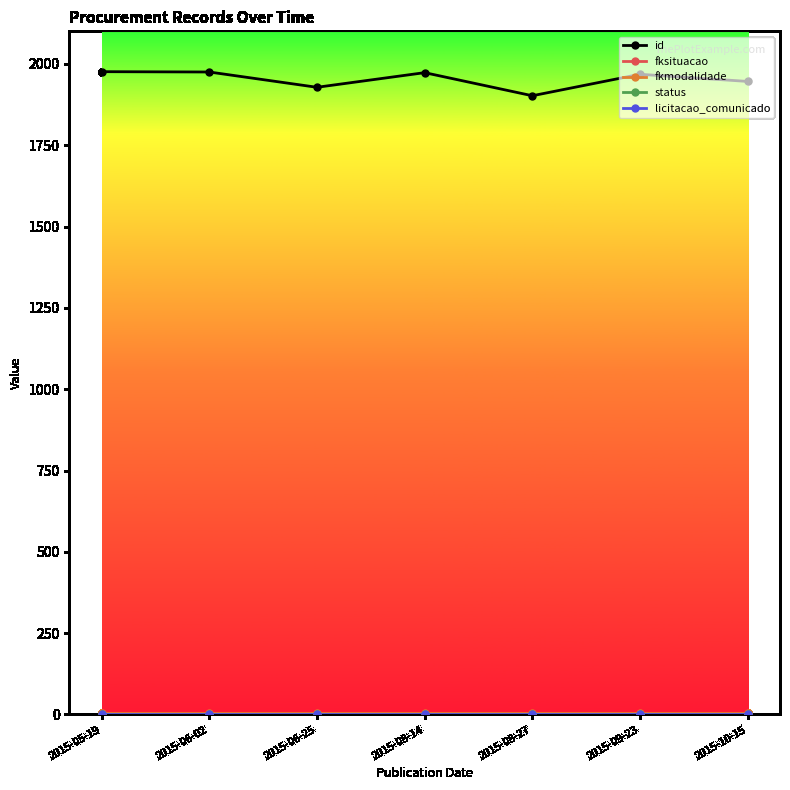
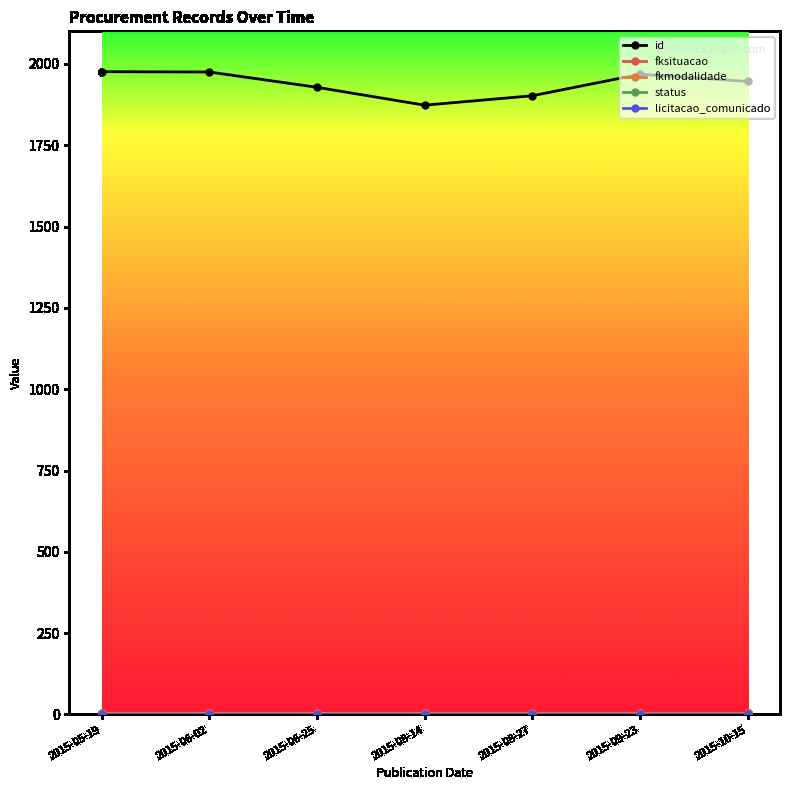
  {
    "id": {
      "2015-05-19": 1980,
      "2015-06-02": 1980,
      "2015-06-25": 1930,
-     "2015-08-14": 1970,
+     "2015-08-14": 1870,
      "2015-08-27": 1900
    }
  }
